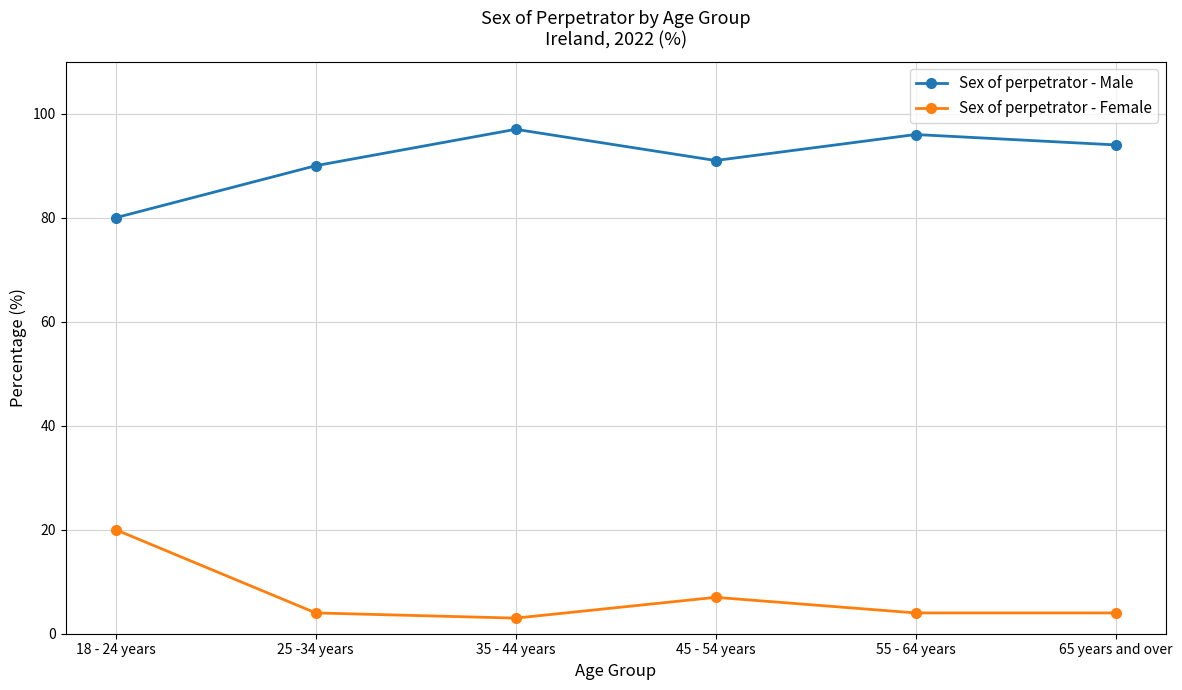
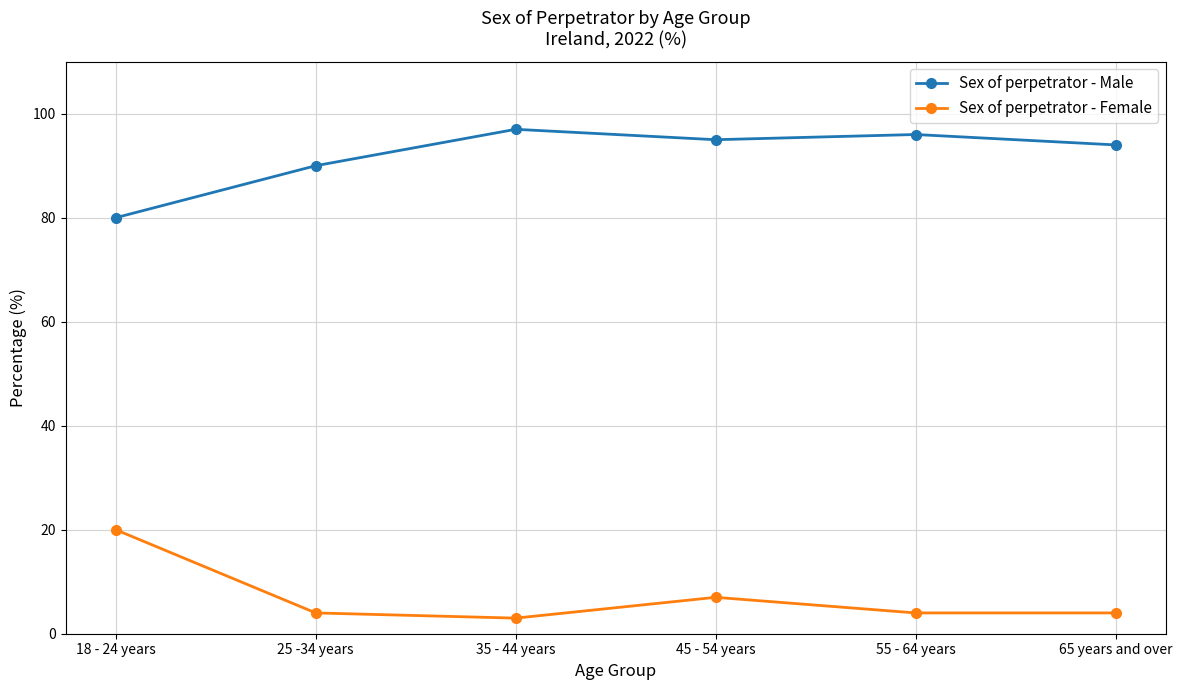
  {
    "Sex of perpetrator - Male": {
      "18 - 24 years": 80,
      "25 -34 years": 90,
      "35 - 44 years": 97,
-     "45 - 54 years": 91,
+     "45 - 54 years": 95,
      "55 - 64 years": 96,
      "65 years and over": 94
    },
    "Sex of perpetrator - Female": {
      "18 - 24 years": 20,
      "25 -34 years": 4,
      "35 - 44 years": 3,
      "45 - 54 years": 7,
      "55 - 64 years": 4,
      "65 years and over": 4
    }
  }
